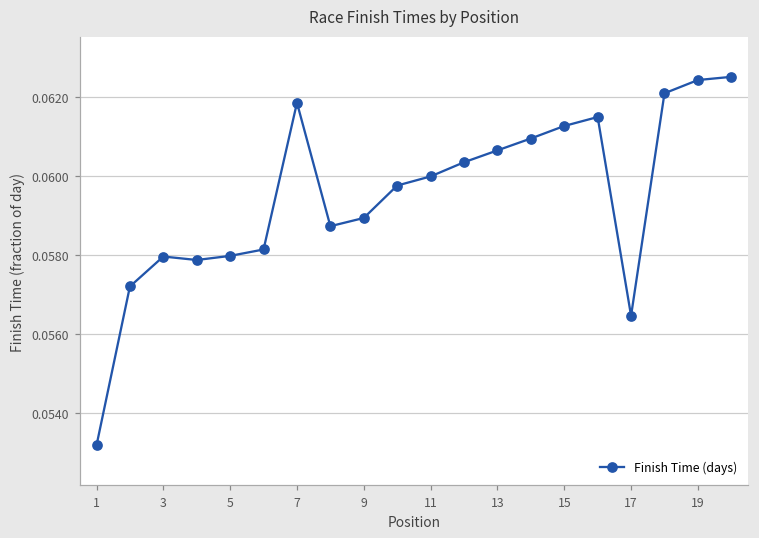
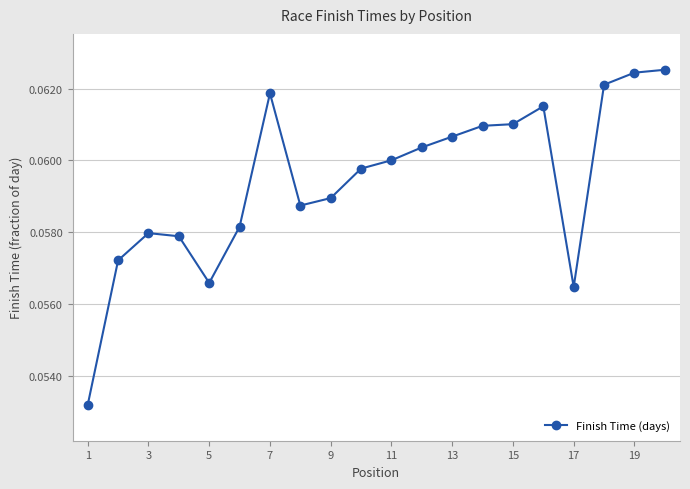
  {
    "1": 0.0532,
    "3": 0.0580,
-   "5": 0.0580,
+   "5": 0.0566,
    "7": 0.0619,
    "9": 0.0589,
    "11": 0.0600,
    "13": 0.0607,
-   "15": 0.0613,
+   "15": 0.0610,
    "17": 0.0565,
    "19": 0.0624
  }
